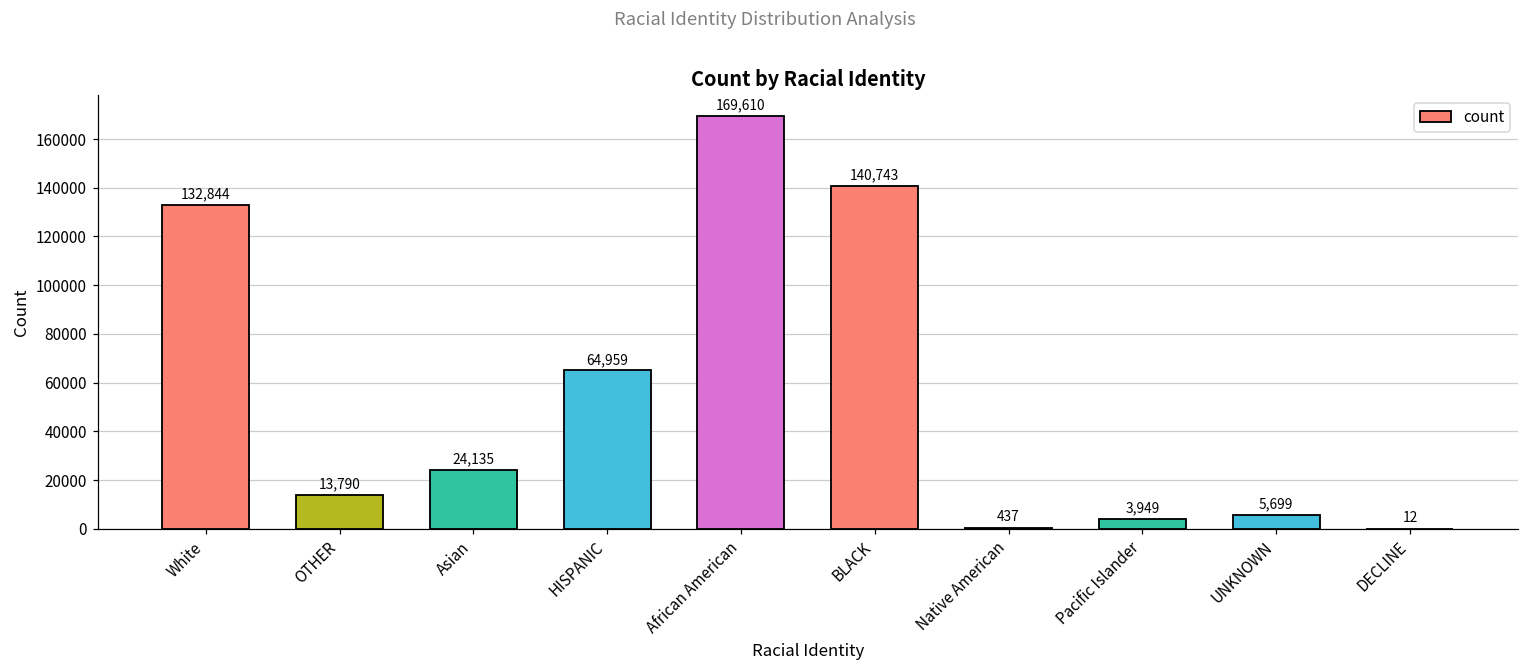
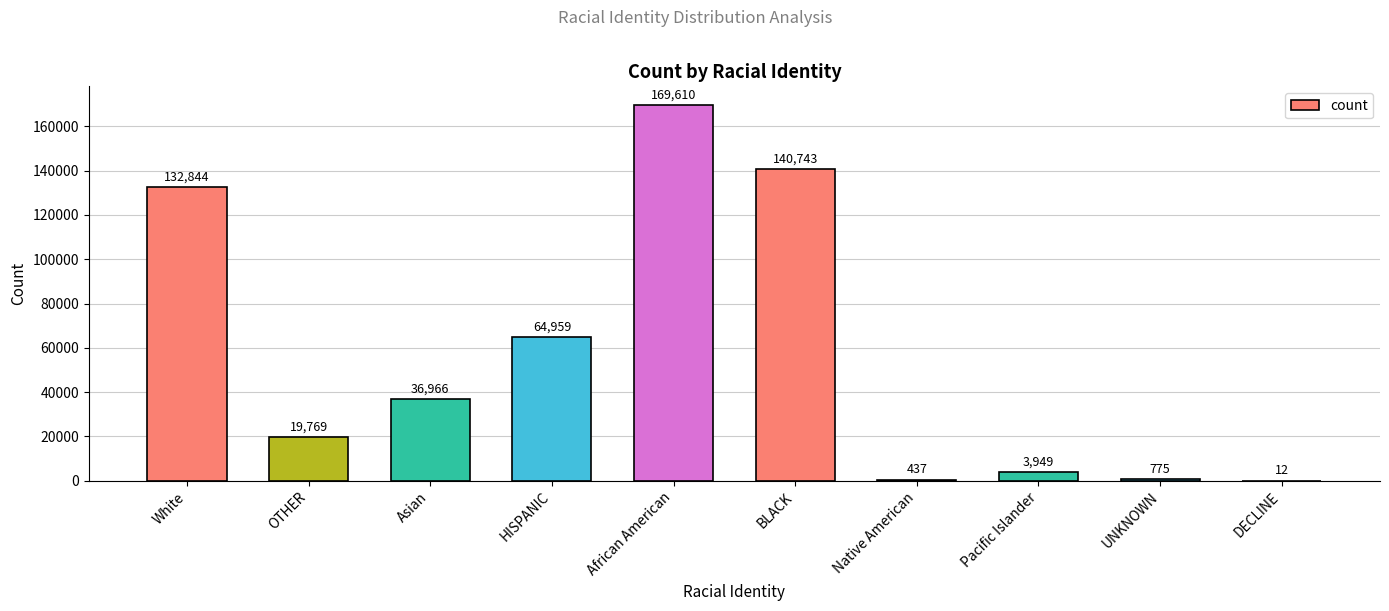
  {
    "White": "132,844",
-   "OTHER": "13,790",
-   "Asian": "24,135",
+   "OTHER": "19,769",
+   "Asian": "36,966",
    "HISPANIC": "64,959",
    "African American": "169,610",
    "BLACK": "140,743",
    "Native American": "437",
    "Pacific Islander": "3,949",
-   "UNKNOWN": "5,699",
+   "UNKNOWN": "775",
    "DECLINE": "12"
  }
